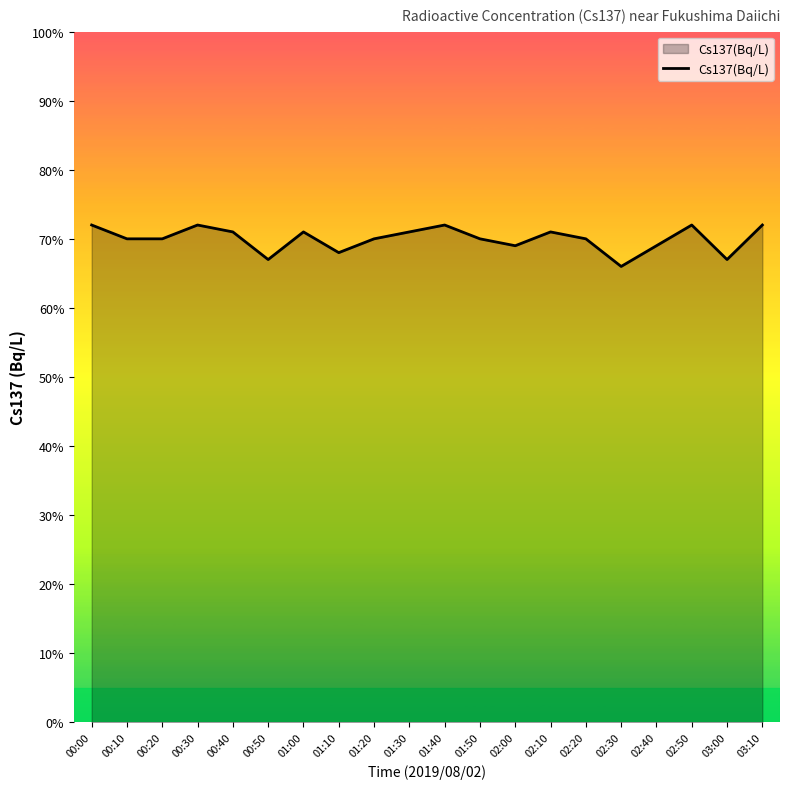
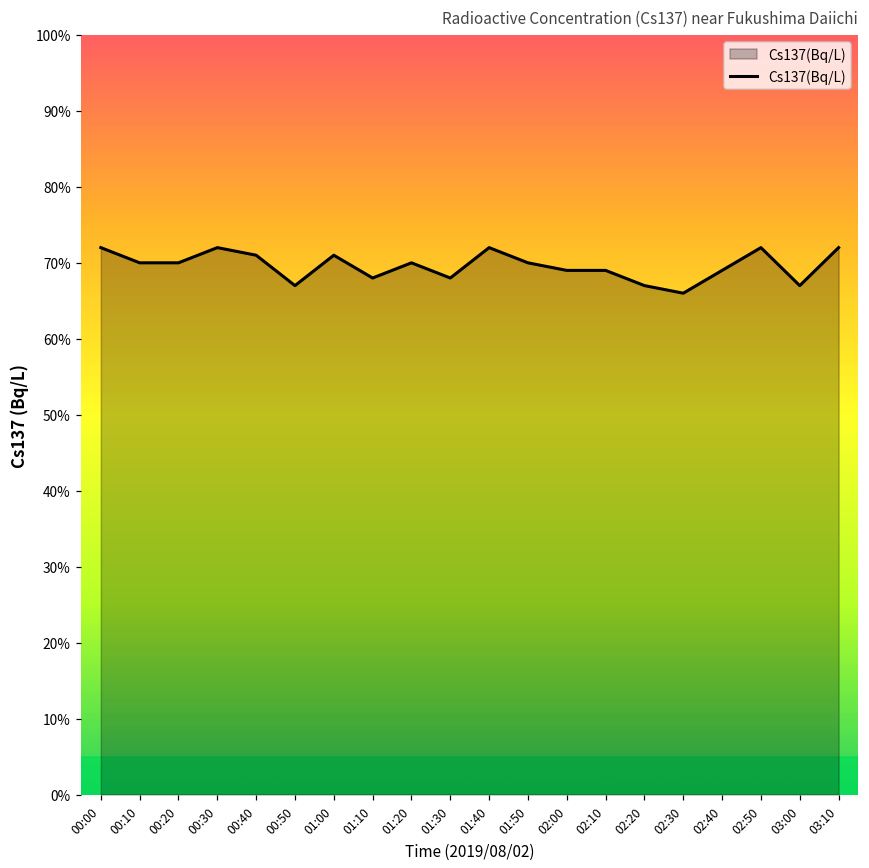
  {
    "00:00": "72%",
    "00:10": "70%",
    "00:20": "70%",
    "00:30": "72%",
    "00:40": "71%",
    "00:50": "67%",
    "01:00": "71%",
    "01:10": "68%",
    "01:20": "70%",
-   "01:30": "71%",
+   "01:30": "68%",
    "01:40": "72%",
    "01:50": "70%",
    "02:00": "69%",
-   "02:10": "71%",
-   "02:20": "70%",
+   "02:10": "69%",
+   "02:20": "67%",
    "02:30": "66%",
    "02:40": "69%",
    "02:50": "72%",
    "03:00": "67%",
    "03:10": "72%"
  }
